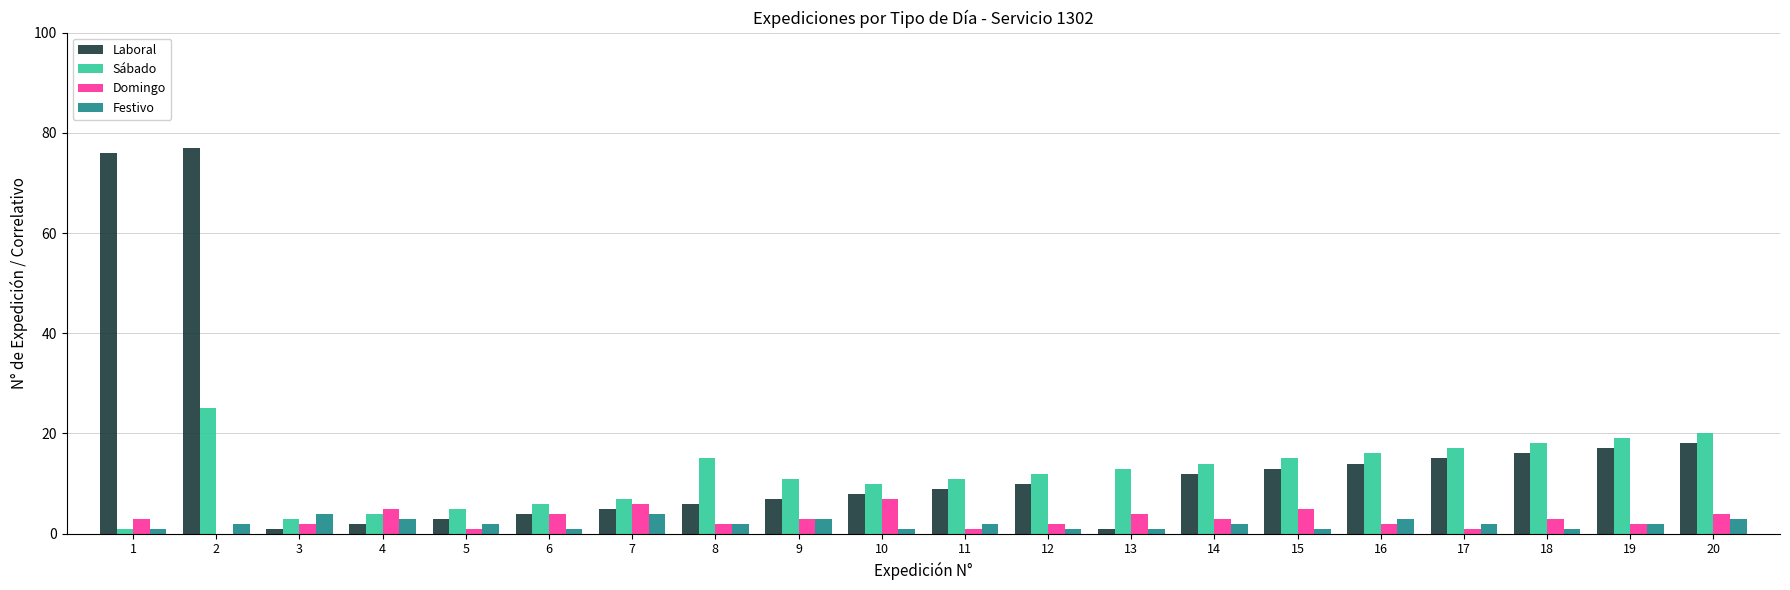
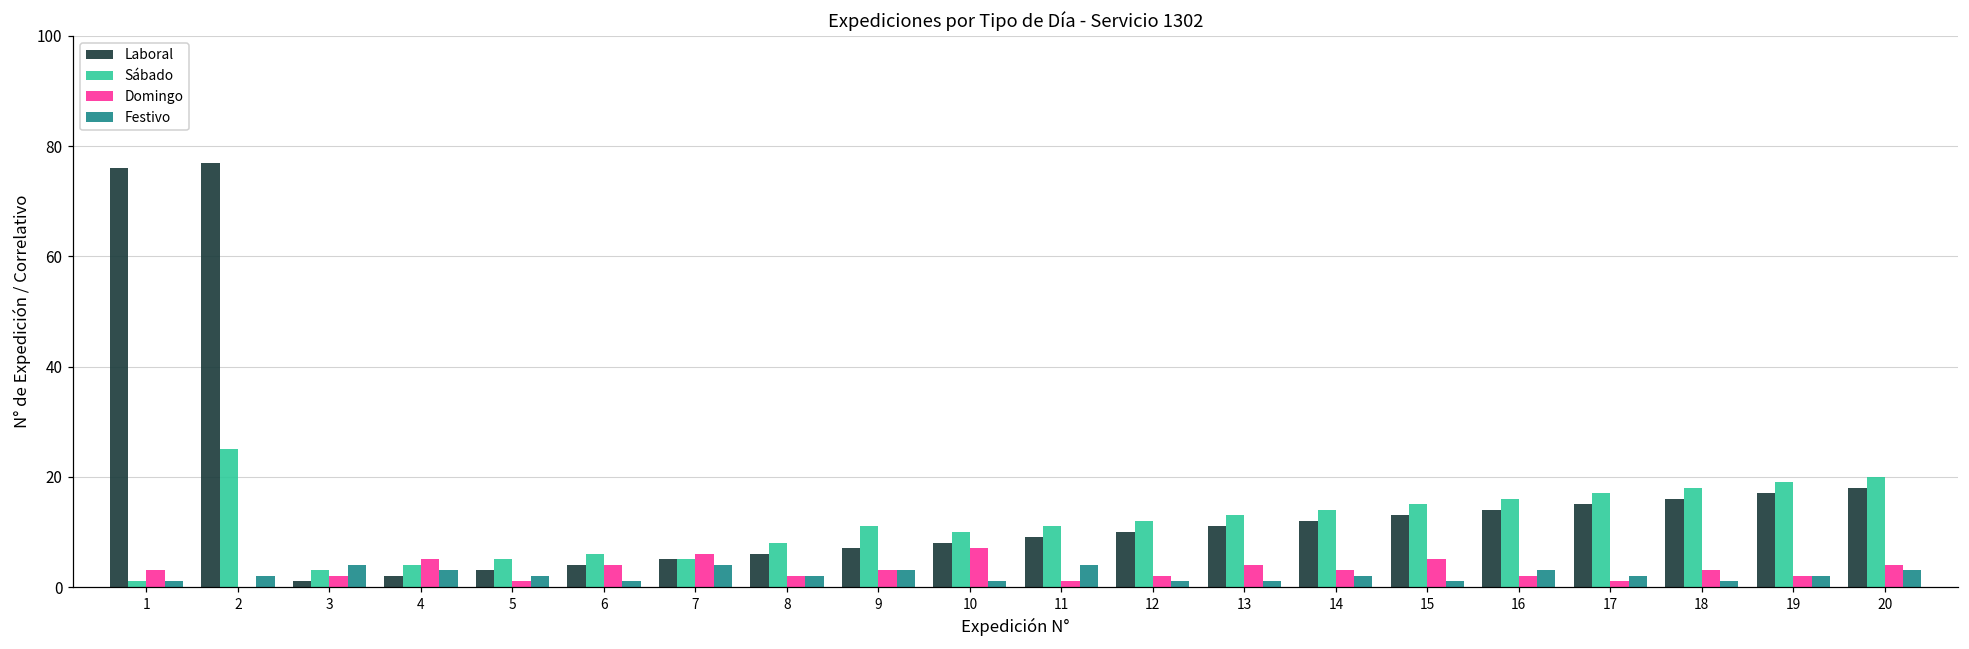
  {
    "Laboral": {
      "1": 76,
      "2": 77,
      "3": 1,
      "4": 2,
      "5": 3,
      "6": 4,
      "7": 5,
      "8": 6,
      "9": 7,
      "10": 8,
      "11": 9,
      "12": 10,
-     "13": 1,
+     "13": 11,
      "14": 12,
      "15": 13,
      "16": 14,
      "17": 15,
      "18": 16,
      "19": 17,
      "20": 18
    },
    "Sábado": {
      "1": 1,
      "2": 25,
      "3": 3,
      "4": 4,
      "5": 5,
      "6": 6,
-     "7": 7,
-     "8": 15,
+     "7": 5,
+     "8": 8,
      "9": 11,
      "10": 10,
      "11": 11,
      "12": 12,
      "13": 13,
      "14": 14,
      "15": 15,
      "16": 16,
      "17": 17,
      "18": 18,
      "19": 19,
      "20": 20
    },
    "Domingo": {
      "1": 3,
      "2": 0,
      "3": 2,
      "4": 5,
      "5": 1,
      "6": 4,
      "7": 6,
      "8": 2,
      "9": 3,
      "10": 7,
      "11": 1,
      "12": 2,
      "13": 4,
      "14": 3,
      "15": 5,
      "16": 2,
      "17": 1,
      "18": 3,
      "19": 2,
      "20": 4
    },
    "Festivo": {
      "1": 1,
      "2": 2,
      "3": 4,
      "4": 3,
      "5": 2,
      "6": 1,
      "7": 4,
      "8": 2,
      "9": 3,
      "10": 1,
-     "11": 2,
+     "11": 4,
      "12": 1,
      "13": 1,
      "14": 2,
      "15": 1,
      "16": 3,
      "17": 2,
      "18": 1,
      "19": 2,
      "20": 3
    }
  }
